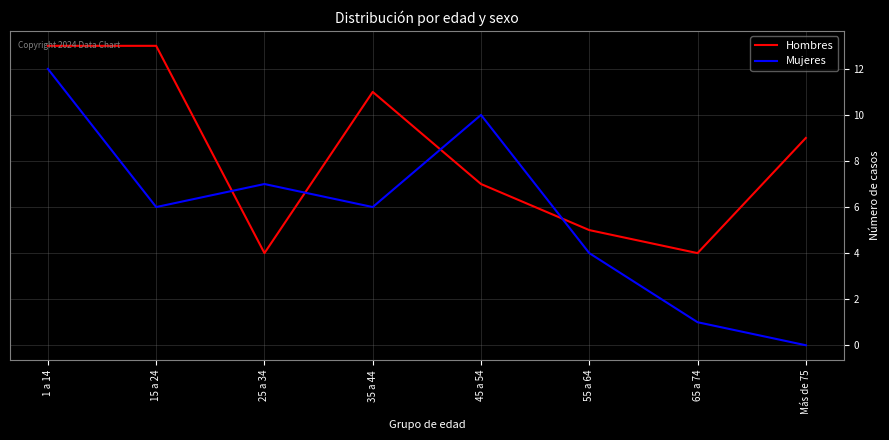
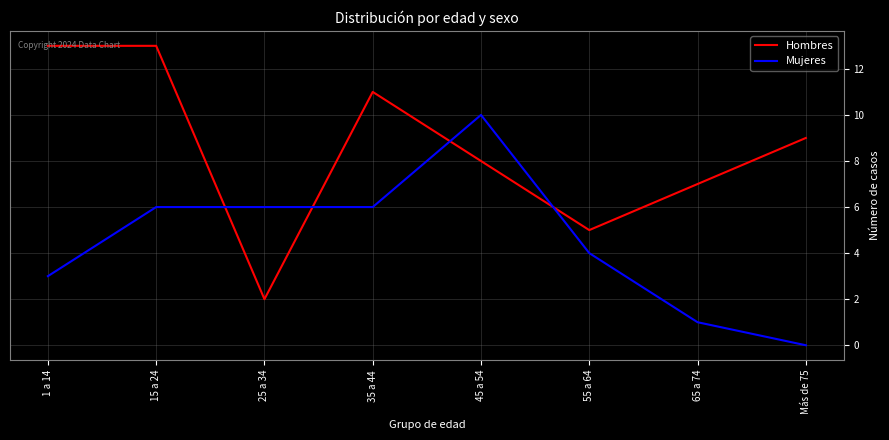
  {
    "Hombres": {
      "15 a 24": 13,
-     "25 a 34": 4,
+     "25 a 34": 2,
      "35 a 44": 11,
-     "45 a 54": 7,
+     "45 a 54": 8,
      "55 a 64": 5,
-     "65 a 74": 4,
+     "65 a 74": 7,
      "Más de 75": 9
    },
    "Mujeres": {
-     "1 a 14": 12,
+     "1 a 14": 3,
      "15 a 24": 6,
-     "25 a 34": 7,
+     "25 a 34": 6,
      "35 a 44": 6,
      "45 a 54": 10,
      "55 a 64": 4,
      "65 a 74": 1,
      "Más de 75": 0
    }
  }
